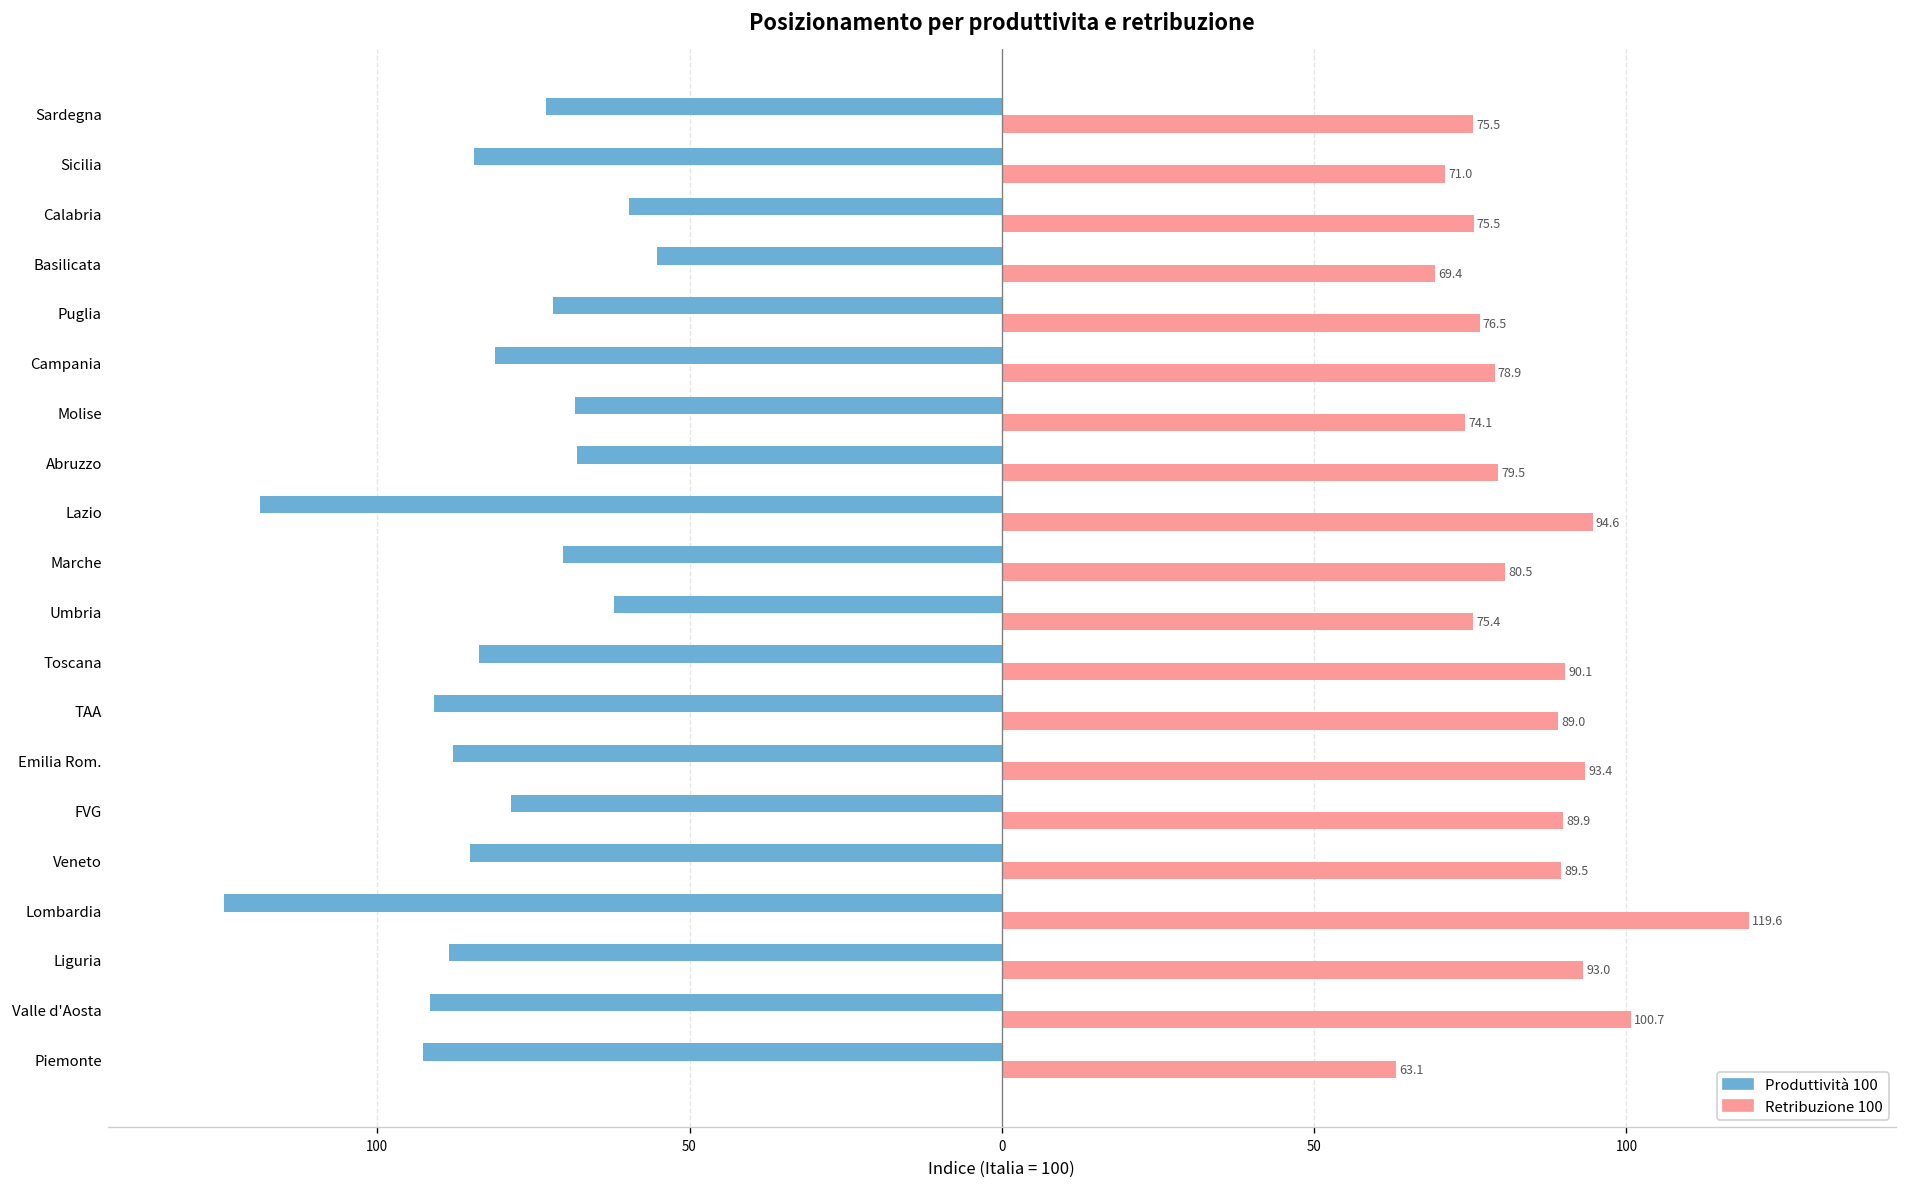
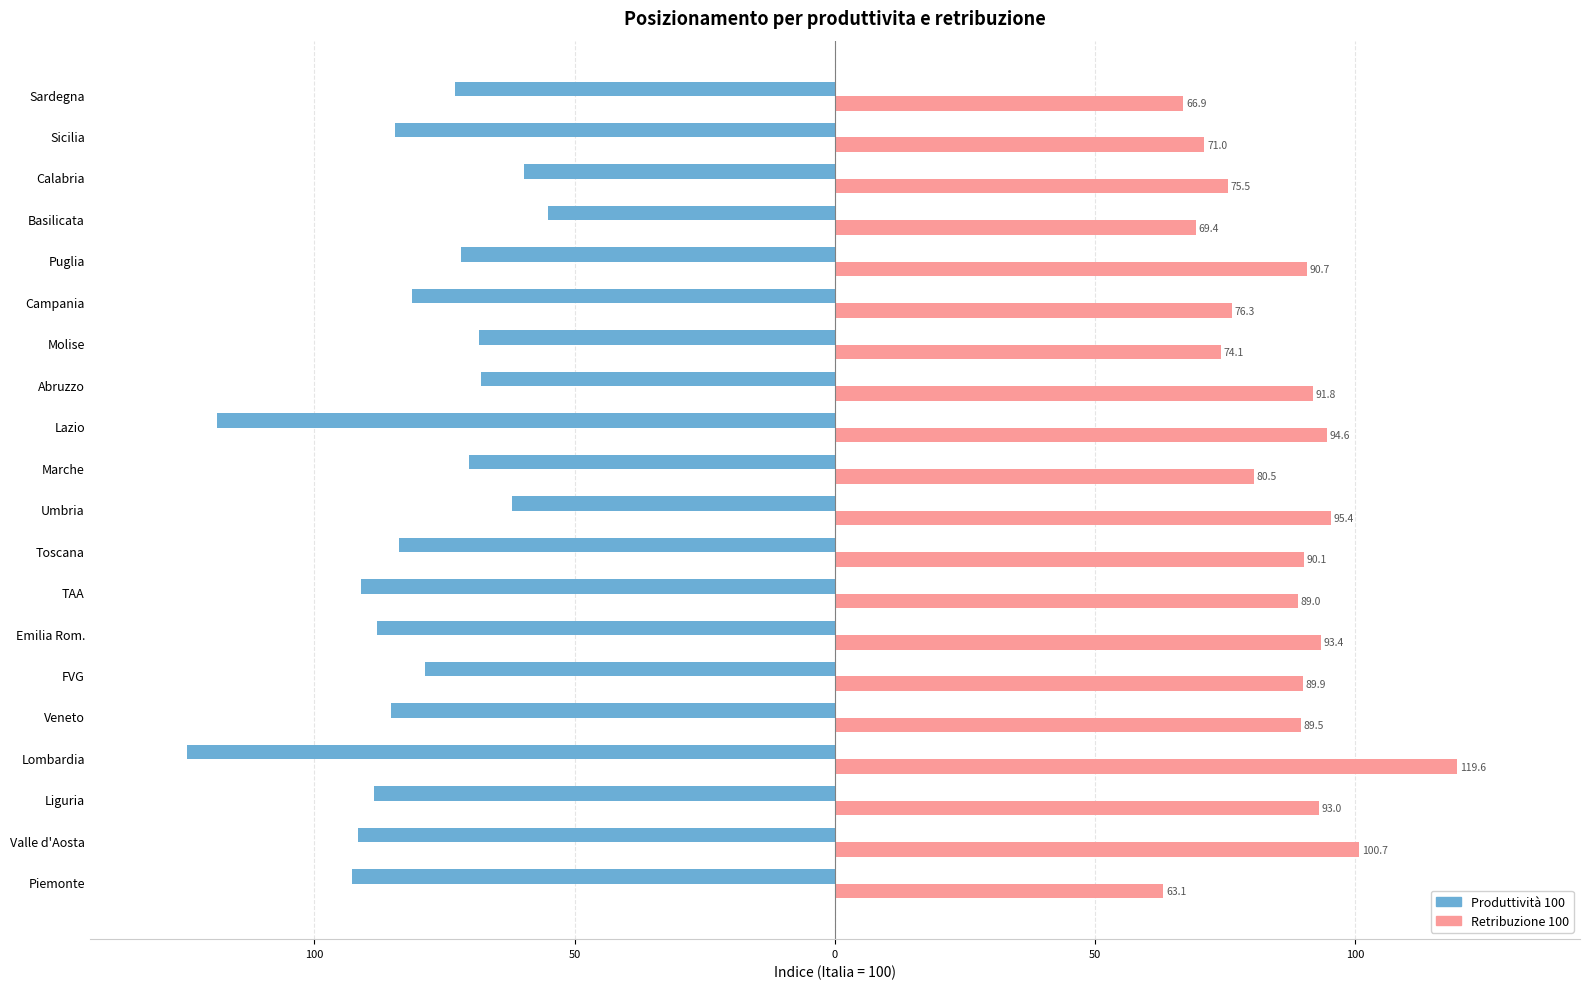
  {
    "Retribuzione 100": {
-     "Sardegna": 75.5,
+     "Sardegna": 66.9,
      "Sicilia": 71.0,
      "Calabria": 75.5,
      "Basilicata": 69.4,
-     "Puglia": 76.5,
-     "Campania": 78.9,
+     "Puglia": 90.7,
+     "Campania": 76.3,
      "Molise": 74.1,
-     "Abruzzo": 79.5,
+     "Abruzzo": 91.8,
      "Lazio": 94.6,
      "Marche": 80.5,
-     "Umbria": 75.4,
+     "Umbria": 95.4,
      "Toscana": 90.1,
      "TAA": 89.0,
      "Emilia Rom.": 93.4,
      "FVG": 89.9,
      "Veneto": 89.5,
      "Lombardia": 119.6,
      "Liguria": 93.0,
      "Valle d'Aosta": 100.7,
      "Piemonte": 63.1
    }
  }
